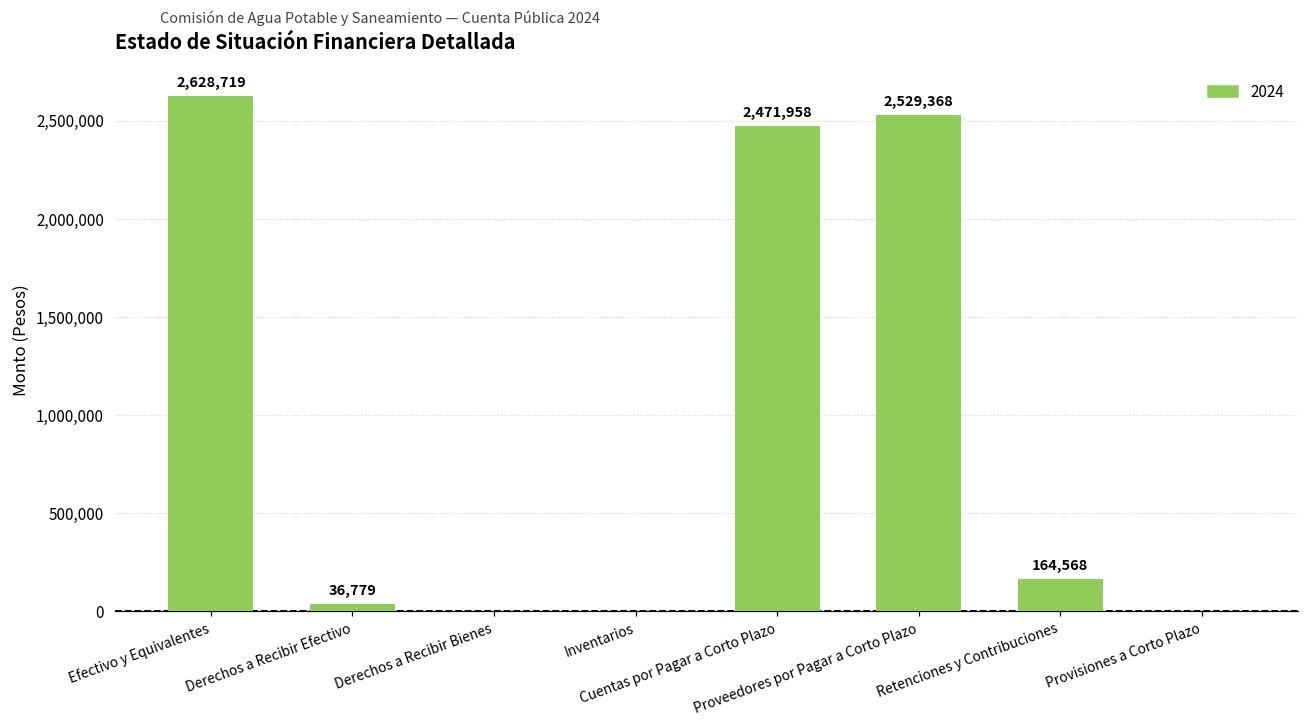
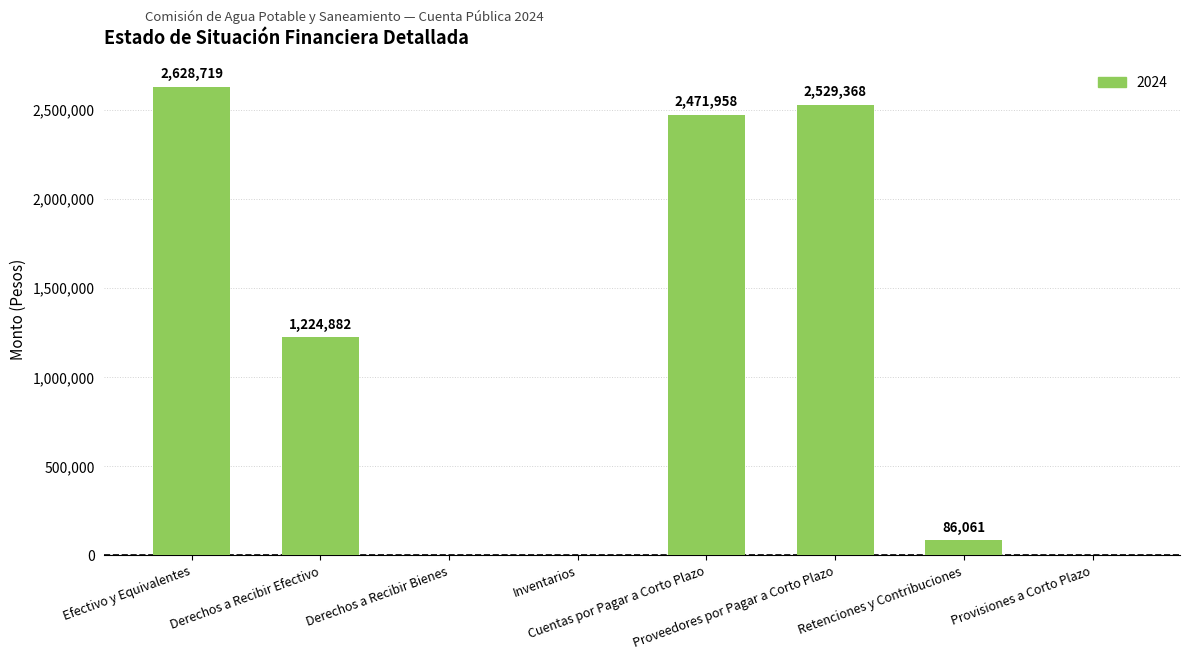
  {
    "Efectivo y Equivalentes": "2,628,719",
-   "Derechos a Recibir Efectivo": "36,779",
+   "Derechos a Recibir Efectivo": "1,224,882",
    "Cuentas por Pagar a Corto Plazo": "2,471,958",
    "Proveedores por Pagar a Corto Plazo": "2,529,368",
-   "Retenciones y Contribuciones": "164,568"
+   "Retenciones y Contribuciones": "86,061"
  }
